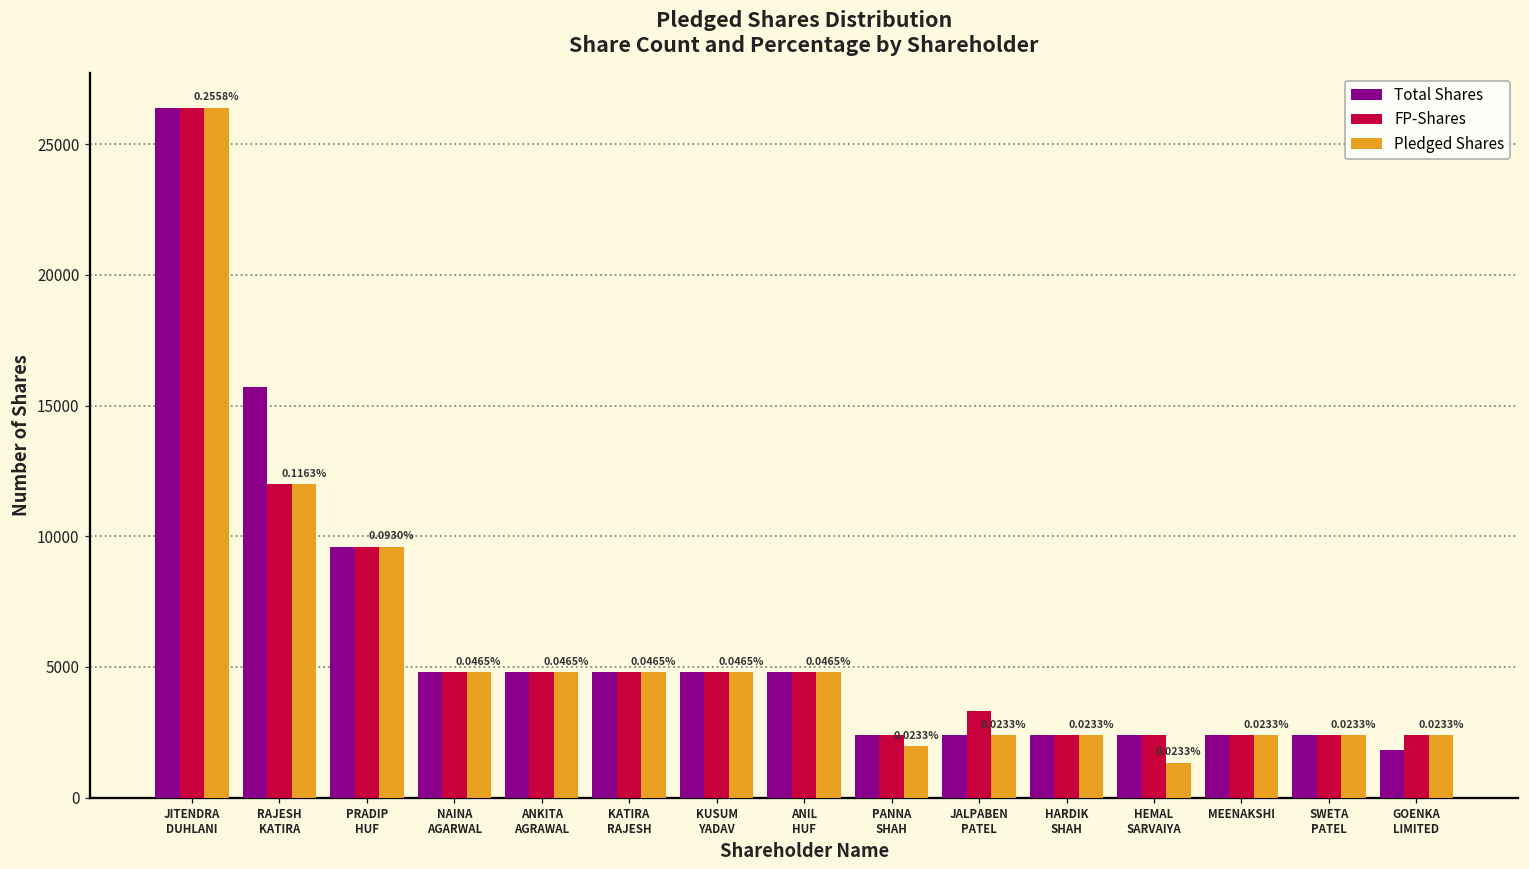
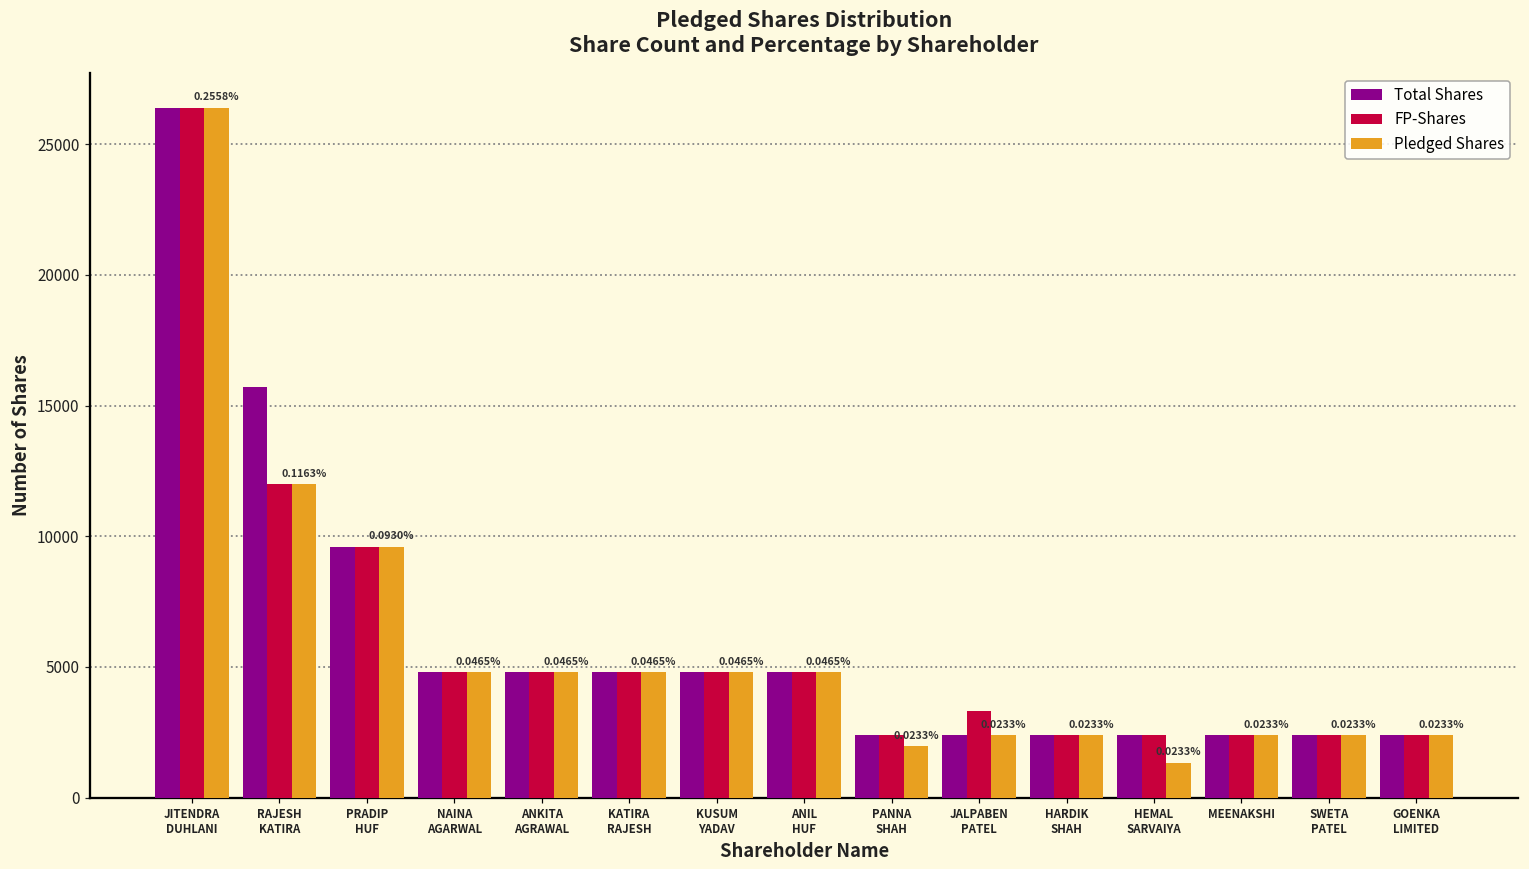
  {
    "Total Shares": {
      "JITENDRA DUHLANI": 26400,
      "RAJESH KATIRA": 15700,
      "PRADIP HUF": 9600,
      "NAINA AGARWAL": 4800,
      "ANKITA AGRAWAL": 4800,
      "KATIRA RAJESH": 4800,
      "KUSUM YADAV": 4800,
      "ANIL HUF": 4800,
      "PANNA SHAH": 2400,
      "JALPABEN PATEL": 2400,
      "HARDIK SHAH": 2400,
      "HEMAL SARVAIYA": 2400,
      "MEENAKSHI": 2400,
      "SWETA PATEL": 2400,
-     "GOENKA LIMITED": 1800
+     "GOENKA LIMITED": 2400
    },
    "FP-Shares": {
      "JALPABEN PATEL": 3300,
      "HEMAL SARVAIYA": 2400
    },
    "Pledged Shares": {
      "PANNA SHAH": 2000
    }
  }
